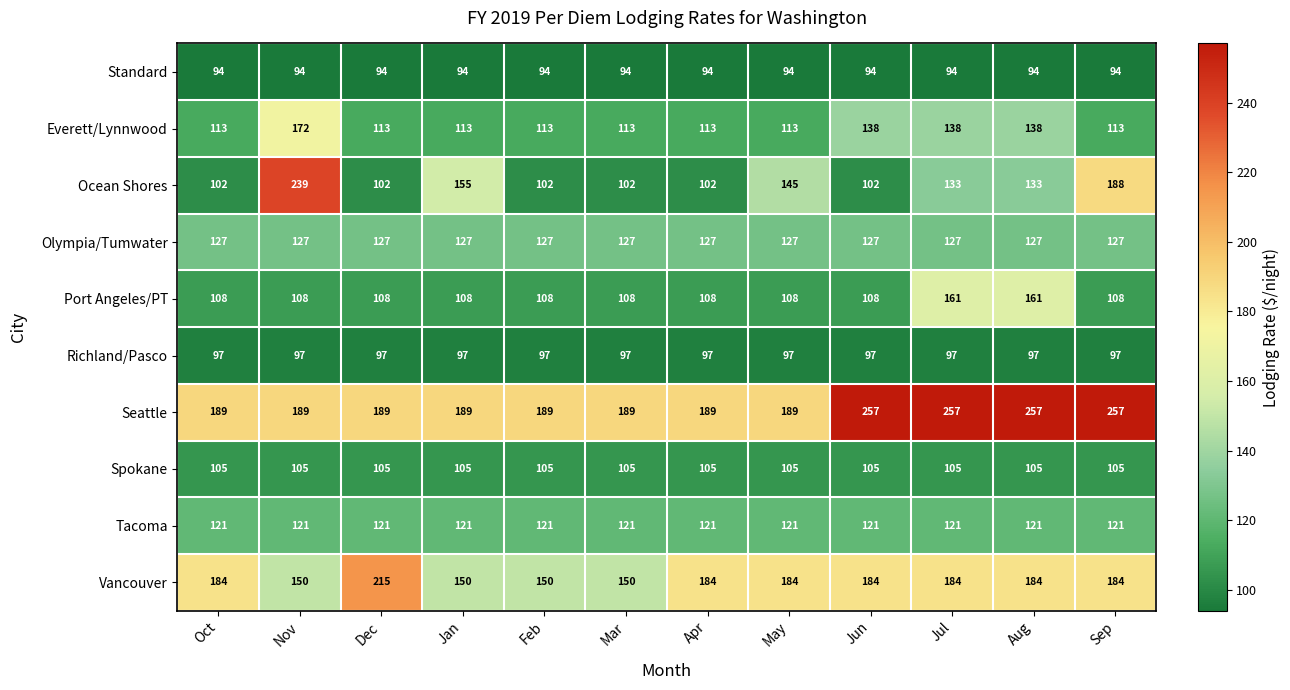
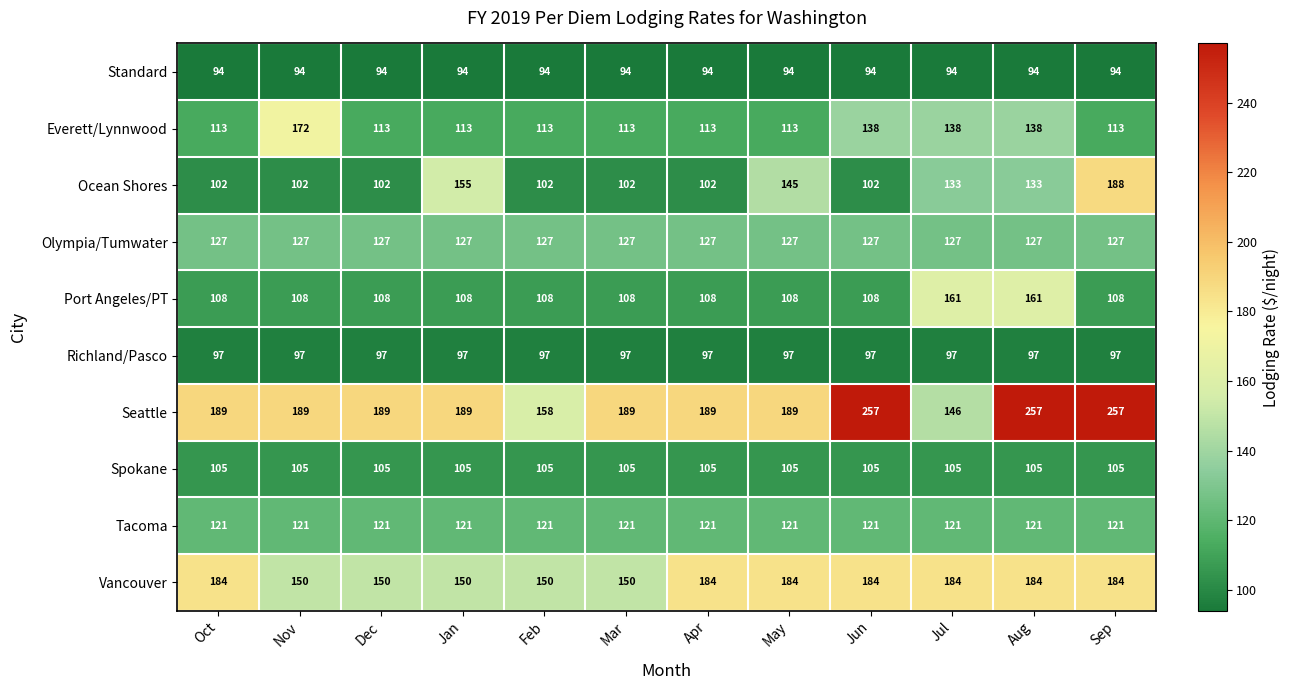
  {
    "Standard": {
      "Oct": 94,
      "Nov": 94,
      "Dec": 94,
      "Jan": 94,
      "Feb": 94,
      "Mar": 94,
      "Apr": 94,
      "May": 94,
      "Jun": 94,
      "Jul": 94,
      "Aug": 94,
      "Sep": 94
    },
    "Everett/Lynnwood": {
      "Oct": 113,
      "Nov": 172,
      "Dec": 113,
      "Jan": 113,
      "Feb": 113,
      "Mar": 113,
      "Apr": 113,
      "May": 113,
      "Jun": 138,
      "Jul": 138,
      "Aug": 138,
      "Sep": 113
    },
    "Ocean Shores": {
      "Oct": 102,
-     "Nov": 239,
+     "Nov": 102,
      "Dec": 102,
      "Jan": 155,
      "Feb": 102,
      "Mar": 102,
      "Apr": 102,
      "May": 145,
      "Jun": 102,
      "Jul": 133,
      "Aug": 133,
      "Sep": 188
    },
    "Olympia/Tumwater": {
      "Oct": 127,
      "Nov": 127,
      "Dec": 127,
      "Jan": 127,
      "Feb": 127,
      "Mar": 127,
      "Apr": 127,
      "May": 127,
      "Jun": 127,
      "Jul": 127,
      "Aug": 127,
      "Sep": 127
    },
    "Port Angeles/PT": {
      "Oct": 108,
      "Nov": 108,
      "Dec": 108,
      "Jan": 108,
      "Feb": 108,
      "Mar": 108,
      "Apr": 108,
      "May": 108,
      "Jun": 108,
      "Jul": 161,
      "Aug": 161,
      "Sep": 108
    },
    "Richland/Pasco": {
      "Oct": 97,
      "Nov": 97,
      "Dec": 97,
      "Jan": 97,
      "Feb": 97,
      "Mar": 97,
      "Apr": 97,
      "May": 97,
      "Jun": 97,
      "Jul": 97,
      "Aug": 97,
      "Sep": 97
    },
    "Seattle": {
      "Oct": 189,
      "Nov": 189,
      "Dec": 189,
      "Jan": 189,
-     "Feb": 189,
+     "Feb": 158,
      "Mar": 189,
      "Apr": 189,
      "May": 189,
      "Jun": 257,
-     "Jul": 257,
+     "Jul": 146,
      "Aug": 257,
      "Sep": 257
    },
    "Spokane": {
      "Oct": 105,
      "Nov": 105,
      "Dec": 105,
      "Jan": 105,
      "Feb": 105,
      "Mar": 105,
      "Apr": 105,
      "May": 105,
      "Jun": 105,
      "Jul": 105,
      "Aug": 105,
      "Sep": 105
    },
    "Tacoma": {
      "Oct": 121,
      "Nov": 121,
      "Dec": 121,
      "Jan": 121,
      "Feb": 121,
      "Mar": 121,
      "Apr": 121,
      "May": 121,
      "Jun": 121,
      "Jul": 121,
      "Aug": 121,
      "Sep": 121
    },
    "Vancouver": {
      "Oct": 184,
      "Nov": 150,
-     "Dec": 215,
+     "Dec": 150,
      "Jan": 150,
      "Feb": 150,
      "Mar": 150,
      "Apr": 184,
      "May": 184,
      "Jun": 184,
      "Jul": 184,
      "Aug": 184,
      "Sep": 184
    }
  }
